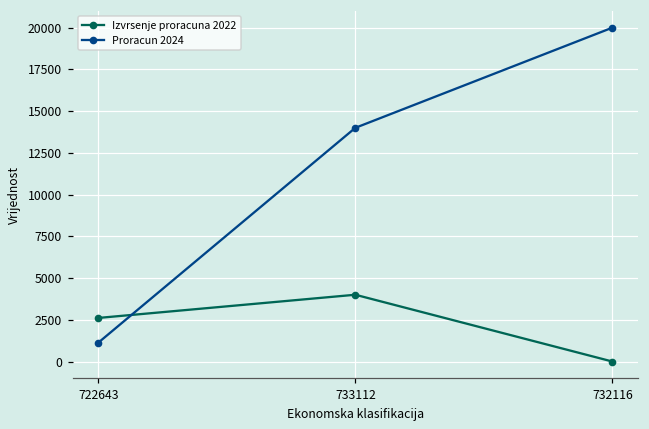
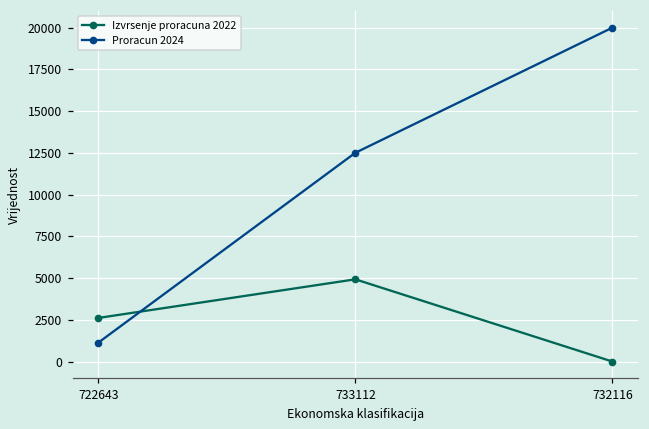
  {
    "Izvrsenje proracuna 2022": {
      "722643": 2600,
-     "733112": 4000,
+     "733112": 4900,
      "732116": 0
    },
    "Proracun 2024": {
      "722643": 1100,
-     "733112": 14000,
+     "733112": 12500,
      "732116": 20000
    }
  }
